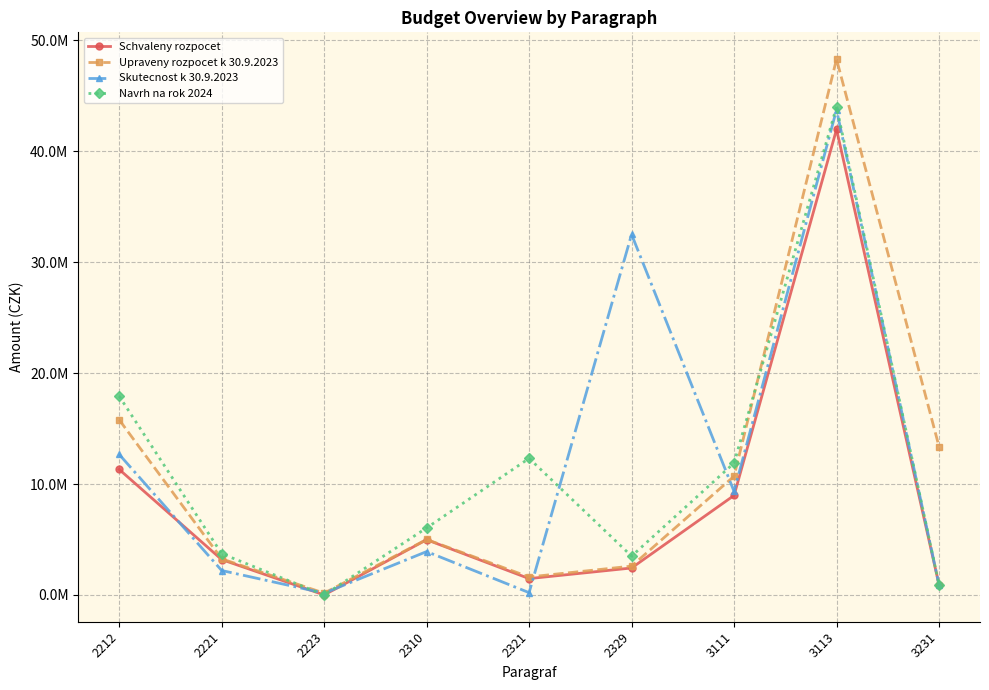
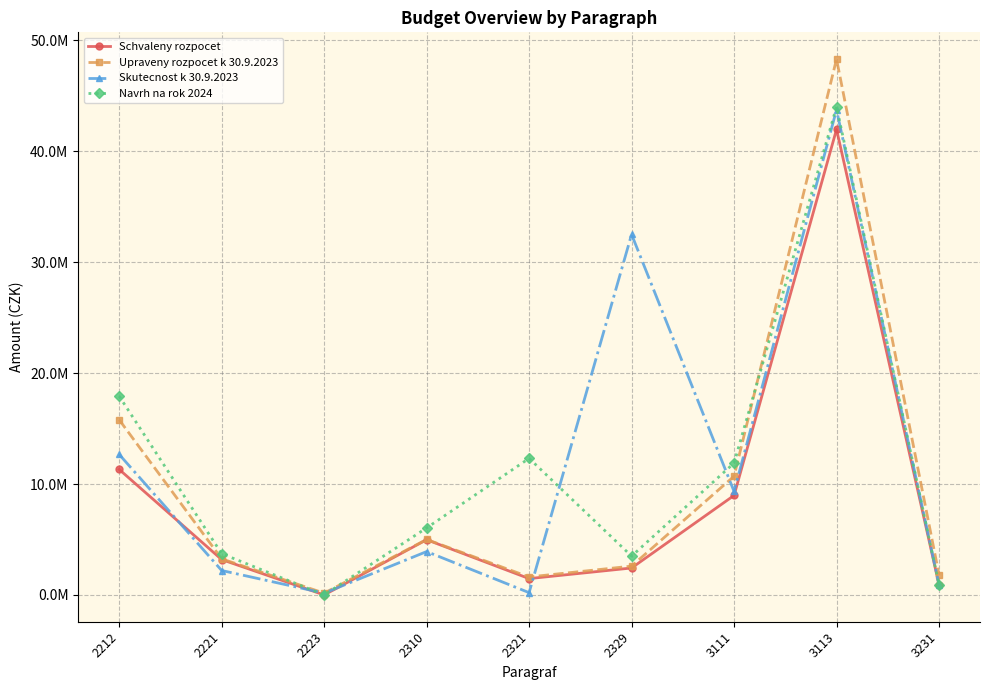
  {
    "Schvaleny rozpocet": {
      "2212": 11300000,
      "3111": 9000000,
      "3113": 42000000
    },
    "Upraveny rozpocet k 30.9.2023": {
      "2212": 15800000,
      "3111": 10700000,
      "3113": 48300000,
-     "3231": 13400000
+     "3231": 1800000
    },
    "Skutecnost k 30.9.2023": {
      "2212": 12700000,
      "2221": 2200000,
      "2310": 3900000,
      "2321": 200000,
      "2329": 32500000,
      "3111": 9300000,
      "3113": 43700000
    },
    "Navrh na rok 2024": {
      "2212": 17900000,
      "2221": 3700000,
      "2310": 6000000,
      "2321": 12300000,
      "2329": 3500000,
      "3111": 11900000,
      "3113": 44000000
    }
  }
